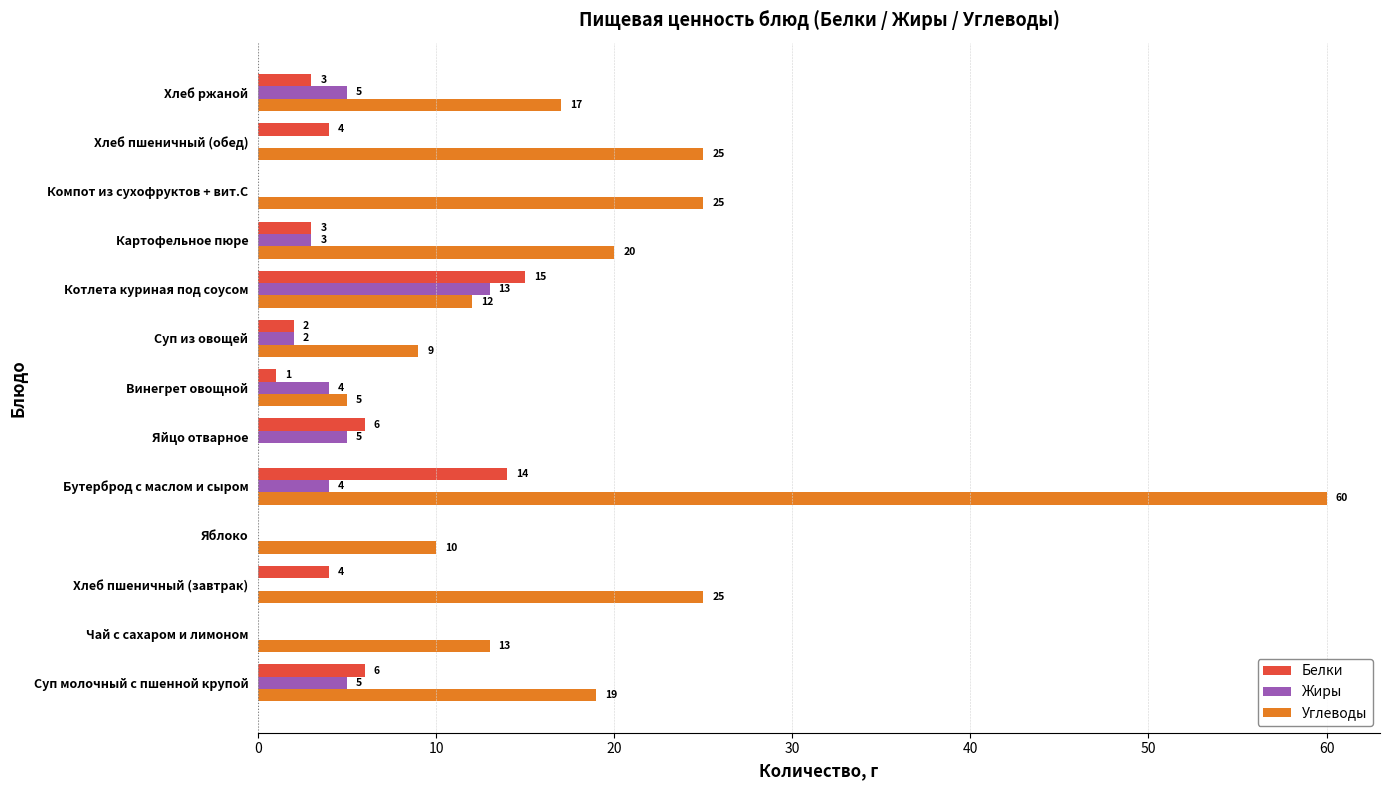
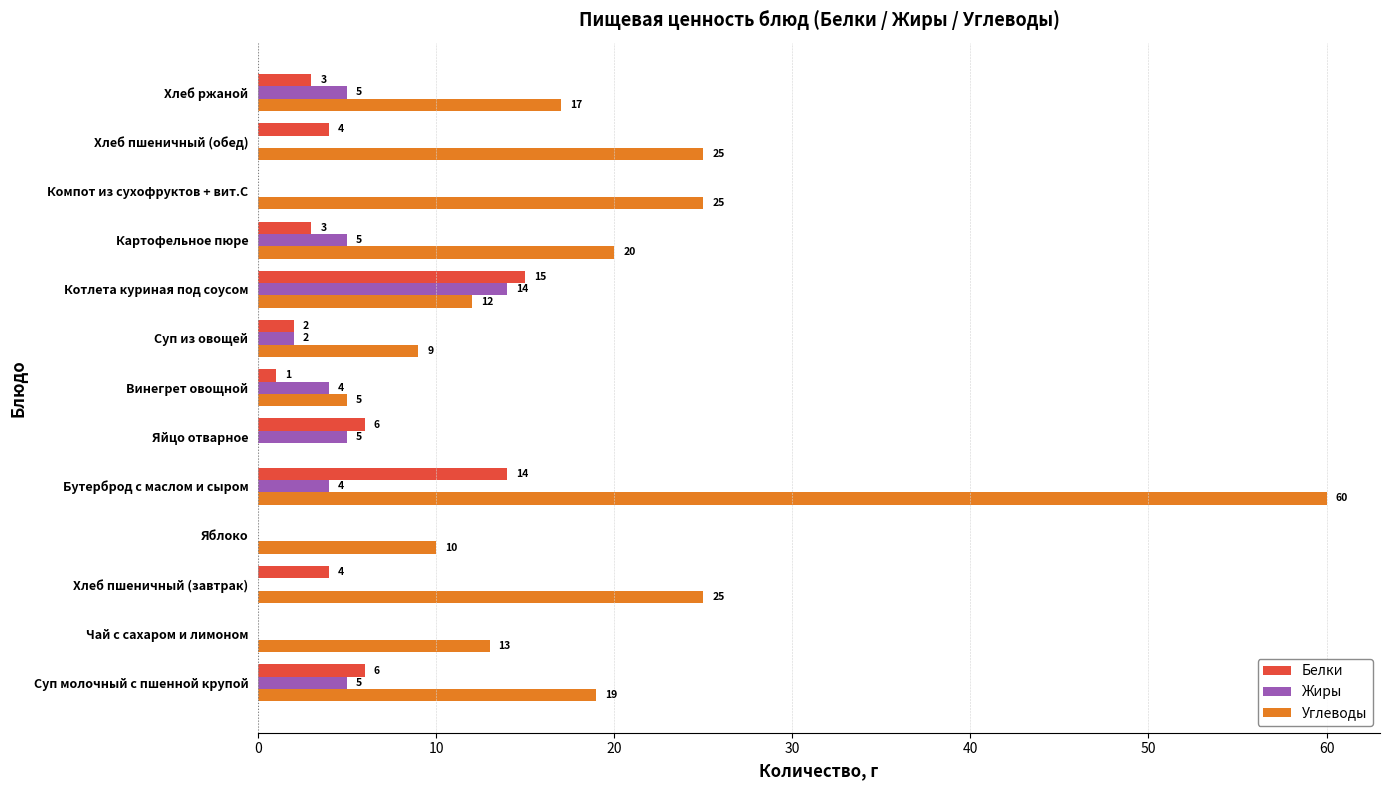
  {
    "Жиры": {
      "Хлеб ржаной": 5,
-     "Картофельное пюре": 3,
-     "Котлета куриная под соусом": 13,
+     "Картофельное пюре": 5,
+     "Котлета куриная под соусом": 14,
      "Суп из овощей": 2,
      "Винегрет овощной": 4,
      "Яйцо отварное": 5,
      "Бутерброд с маслом и сыром": 4,
      "Суп молочный с пшенной крупой": 5
    }
  }
